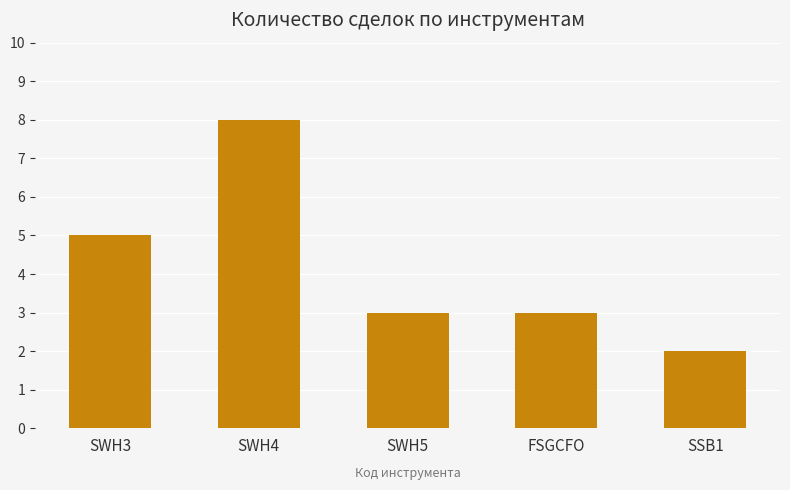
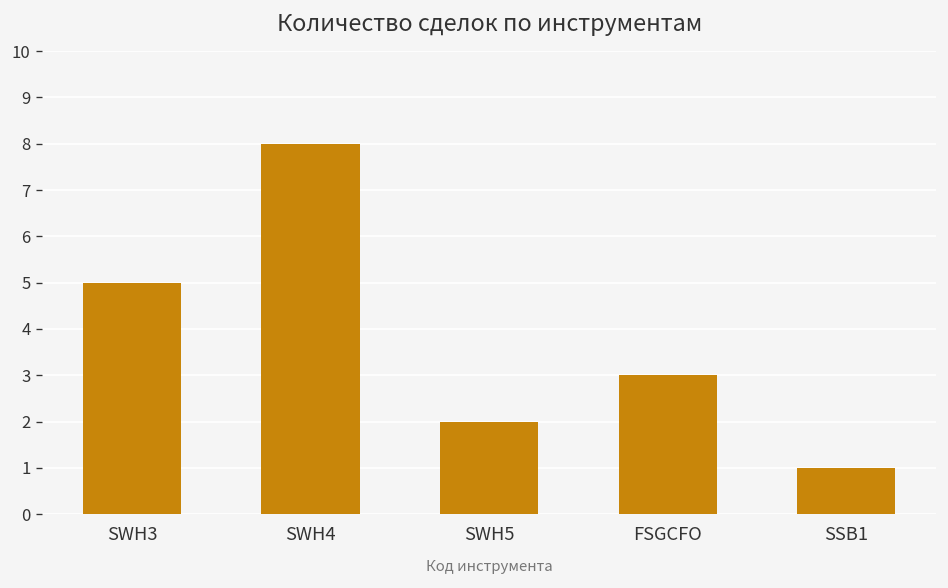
  {
    "SWH3": 5,
    "SWH4": 8,
-   "SWH5": 3,
+   "SWH5": 2,
    "FSGCFO": 3,
-   "SSB1": 2
+   "SSB1": 1
  }
